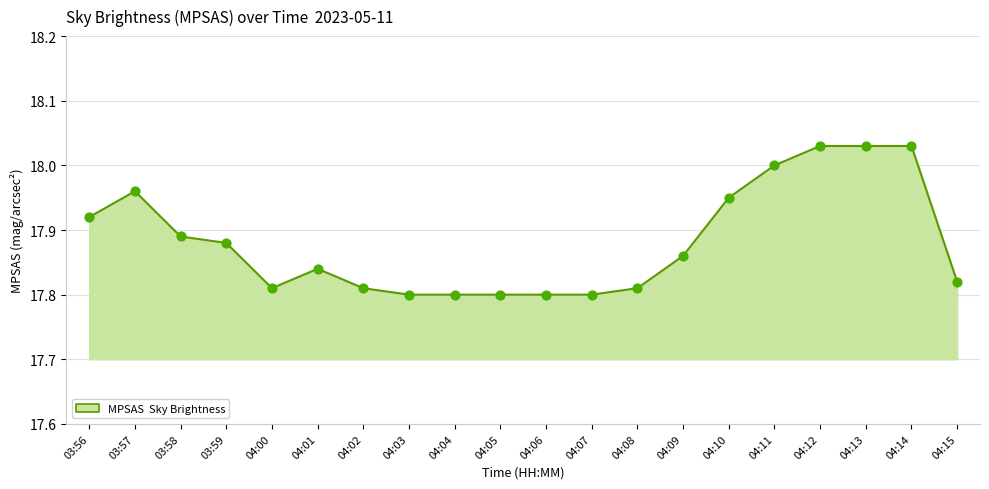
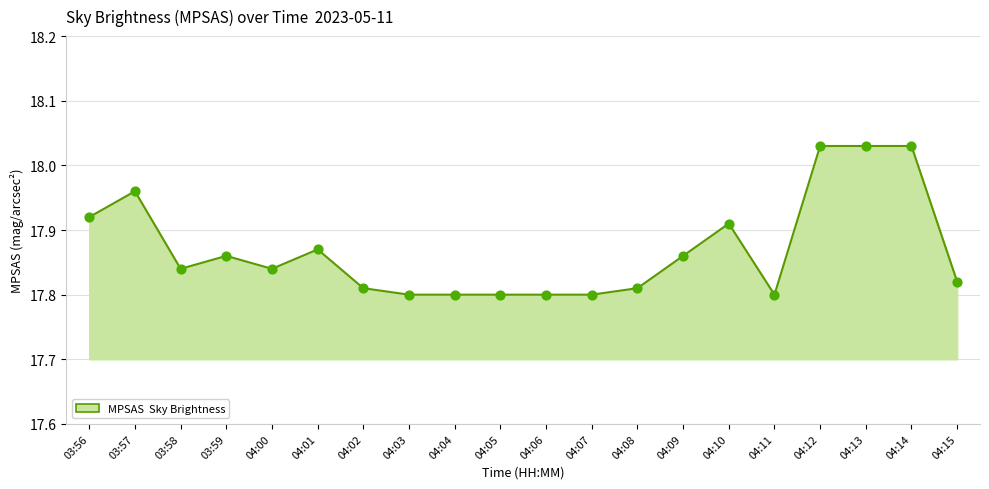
  {
    "03:56": 17.92,
    "03:57": 17.96,
-   "03:58": 17.89,
-   "03:59": 17.88,
-   "04:00": 17.81,
-   "04:01": 17.84,
+   "03:58": 17.84,
+   "03:59": 17.86,
+   "04:00": 17.84,
+   "04:01": 17.87,
    "04:02": 17.81,
    "04:03": 17.80,
    "04:04": 17.80,
    "04:05": 17.80,
    "04:06": 17.80,
    "04:07": 17.80,
    "04:08": 17.81,
    "04:09": 17.86,
-   "04:10": 17.95,
-   "04:11": 18.0,
+   "04:10": 17.91,
+   "04:11": 17.8,
    "04:12": 18.03,
    "04:13": 18.03,
    "04:14": 18.03,
    "04:15": 17.82
  }
